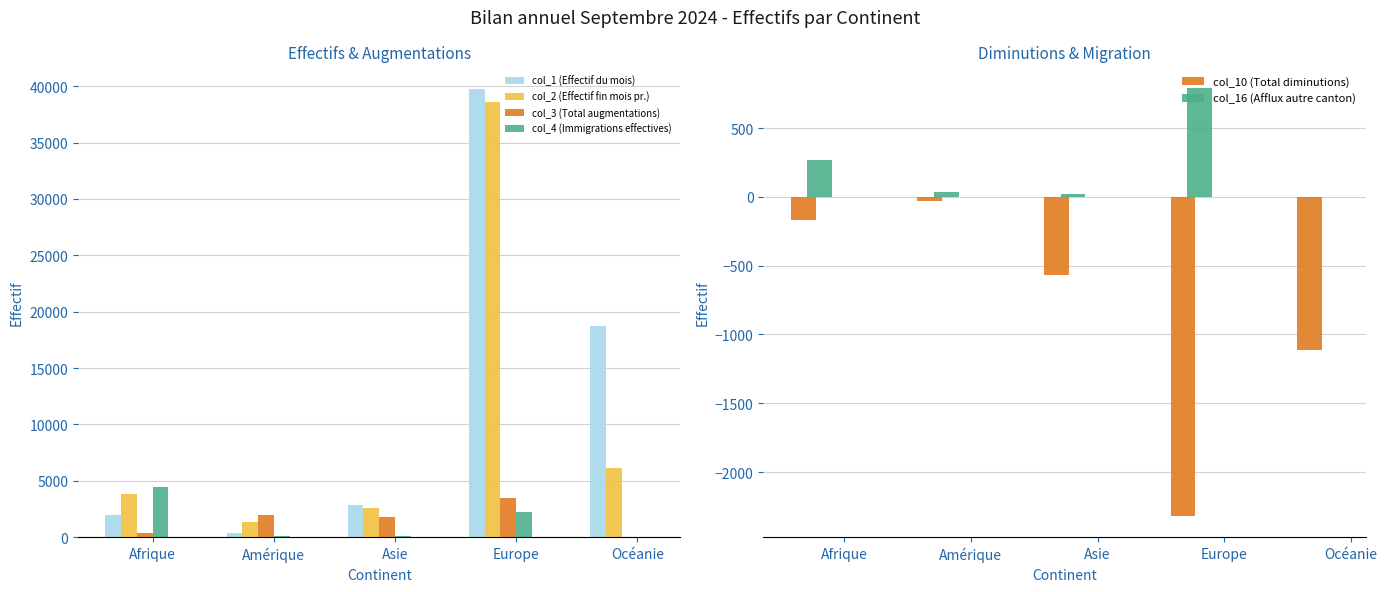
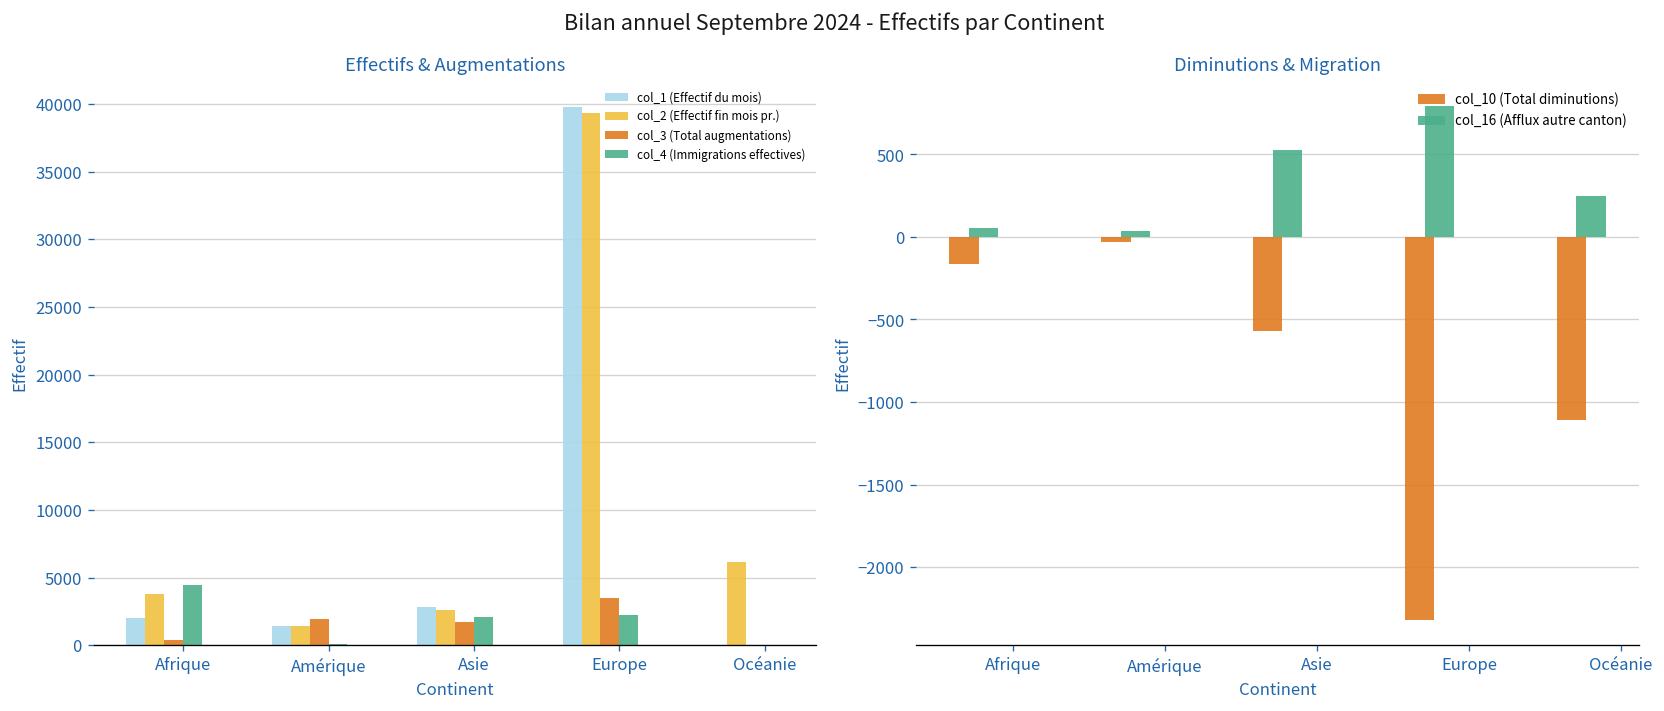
  {
    "Effectifs & Augmentations": {
      "col_1 (Effectif du mois)": {
        "Afrique": 2000,
-       "Amérique": 400,
+       "Amérique": 1400,
        "Asie": 2800,
        "Europe": 39800,
-       "Océanie": 18800
+       "Océanie": 0
      },
      "col_2 (Effectif fin mois pr.)": {
        "Afrique": 3800,
        "Amérique": 1400,
        "Asie": 2600,
-       "Europe": 38600,
+       "Europe": 39400,
        "Océanie": 6100
      },
      "col_3 (Total augmentations)": {
        "Afrique": 400,
        "Amérique": 2000,
        "Asie": 1800,
        "Europe": 3500
      },
      "col_4 (Immigrations effectives)": {
        "Afrique": 4400,
-       "Asie": 100,
+       "Asie": 2100,
        "Europe": 2200
      }
    },
    "Diminutions & Migration": {
      "col_10 (Total diminutions)": {
        "Afrique": -170,
        "Amérique": -30,
        "Asie": -570,
        "Europe": -2320,
        "Océanie": -1110
      },
      "col_16 (Afflux autre canton)": {
-       "Afrique": 270,
+       "Afrique": 60,
        "Amérique": 40,
-       "Asie": 20,
+       "Asie": 530,
        "Europe": 790,
-       "Océanie": 0
+       "Océanie": 250
      }
    }
  }
